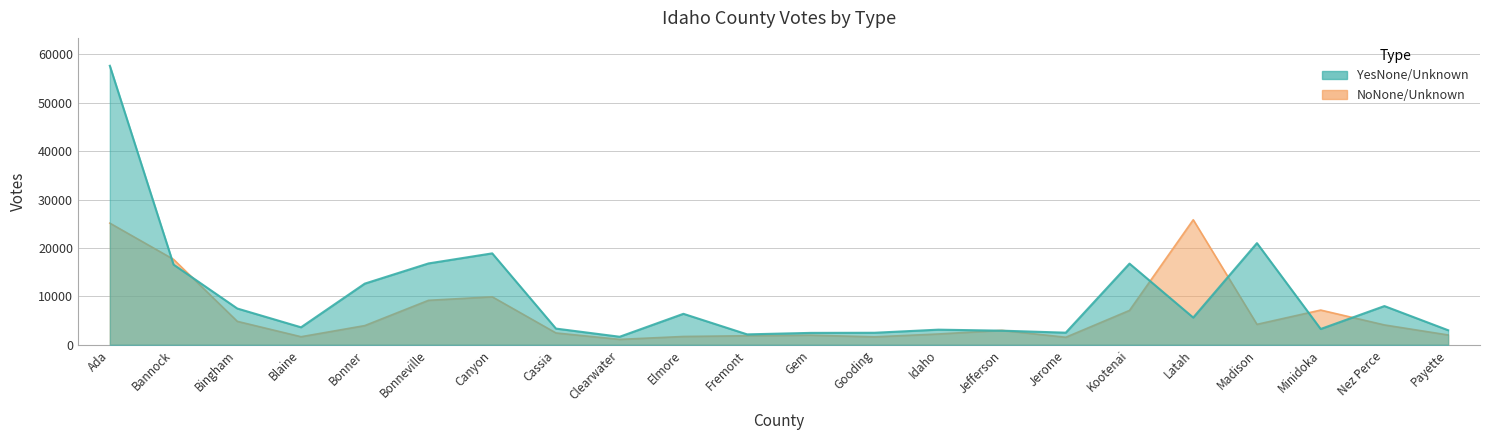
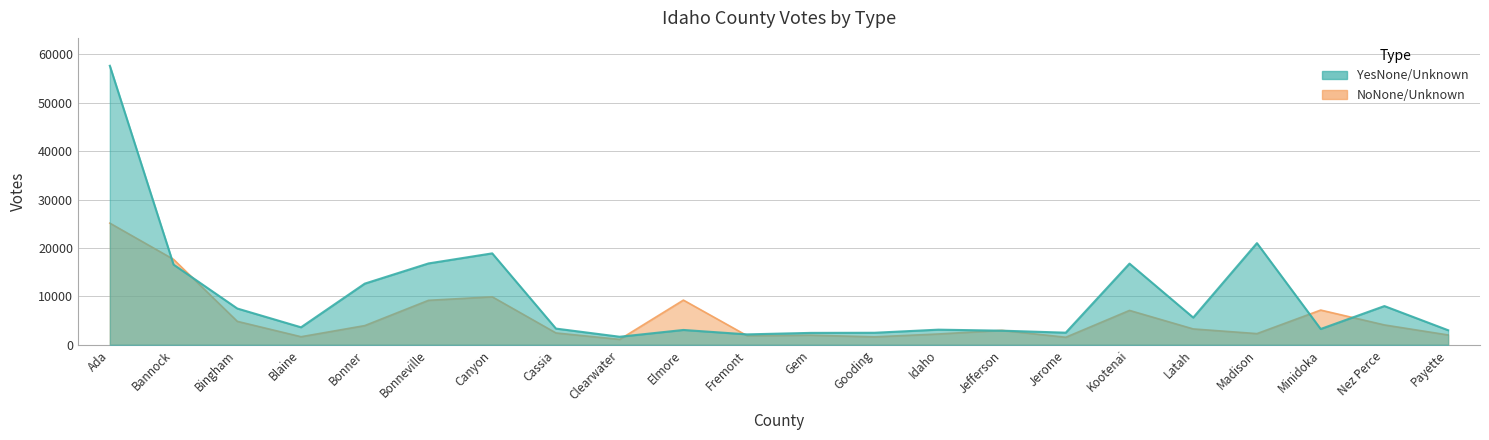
  {
    "NoNone/Unknown": {
      "Ada": 25000,
      "Bannock": 18000,
      "Bingham": 5000,
      "Blaine": 2000,
      "Bonner": 4000,
      "Bonneville": 9000,
      "Canyon": 10000,
      "Cassia": 2000,
      "Clearwater": 1000,
-     "Elmore": 2000,
+     "Elmore": 9000,
      "Gooding": 2000,
      "Idaho": 2000,
      "Jerome": 2000,
      "Kootenai": 7000,
-     "Latah": 26000,
-     "Madison": 4000,
+     "Latah": 3000,
+     "Madison": 2000,
      "Minidoka": 7000,
      "Nez Perce": 4000,
      "Payette": 2000
    },
    "YesNone/Unknown": {
      "Ada": 58000,
      "Bannock": 17000,
      "Bingham": 7000,
      "Blaine": 4000,
      "Bonner": 13000,
      "Bonneville": 17000,
      "Canyon": 19000,
      "Cassia": 3000,
      "Clearwater": 2000,
-     "Elmore": 6000,
+     "Elmore": 3000,
      "Gooding": 2000,
      "Idaho": 3000,
      "Jerome": 3000,
      "Kootenai": 17000,
      "Latah": 6000,
      "Madison": 21000,
      "Minidoka": 3000,
      "Nez Perce": 8000,
      "Payette": 3000
    }
  }
